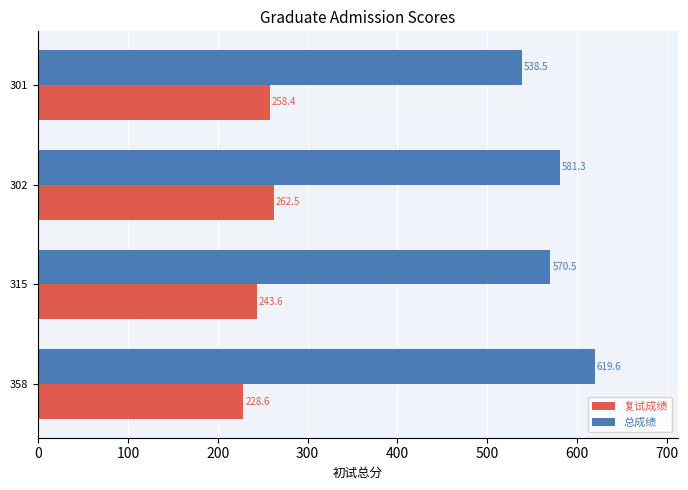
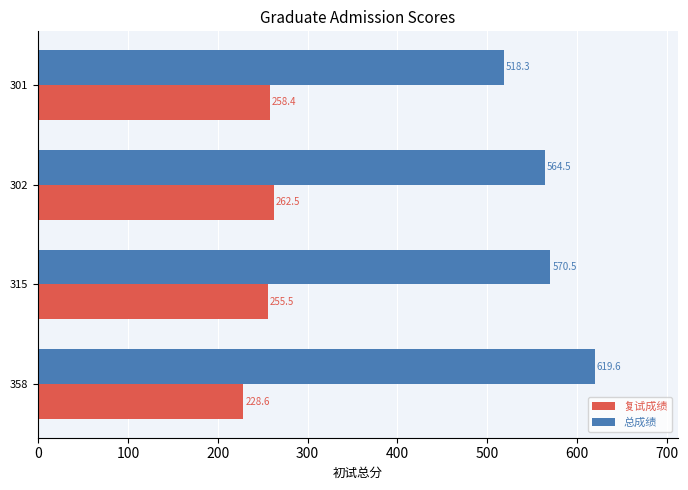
  {
    "复试成绩": {
      "301": 258.4,
      "302": 262.5,
-     "315": 243.6,
+     "315": 255.5,
      "358": 228.6
    },
    "总成绩": {
-     "301": 538.5,
-     "302": 581.3,
+     "301": 518.3,
+     "302": 564.5,
      "315": 570.5,
      "358": 619.6
    }
  }
